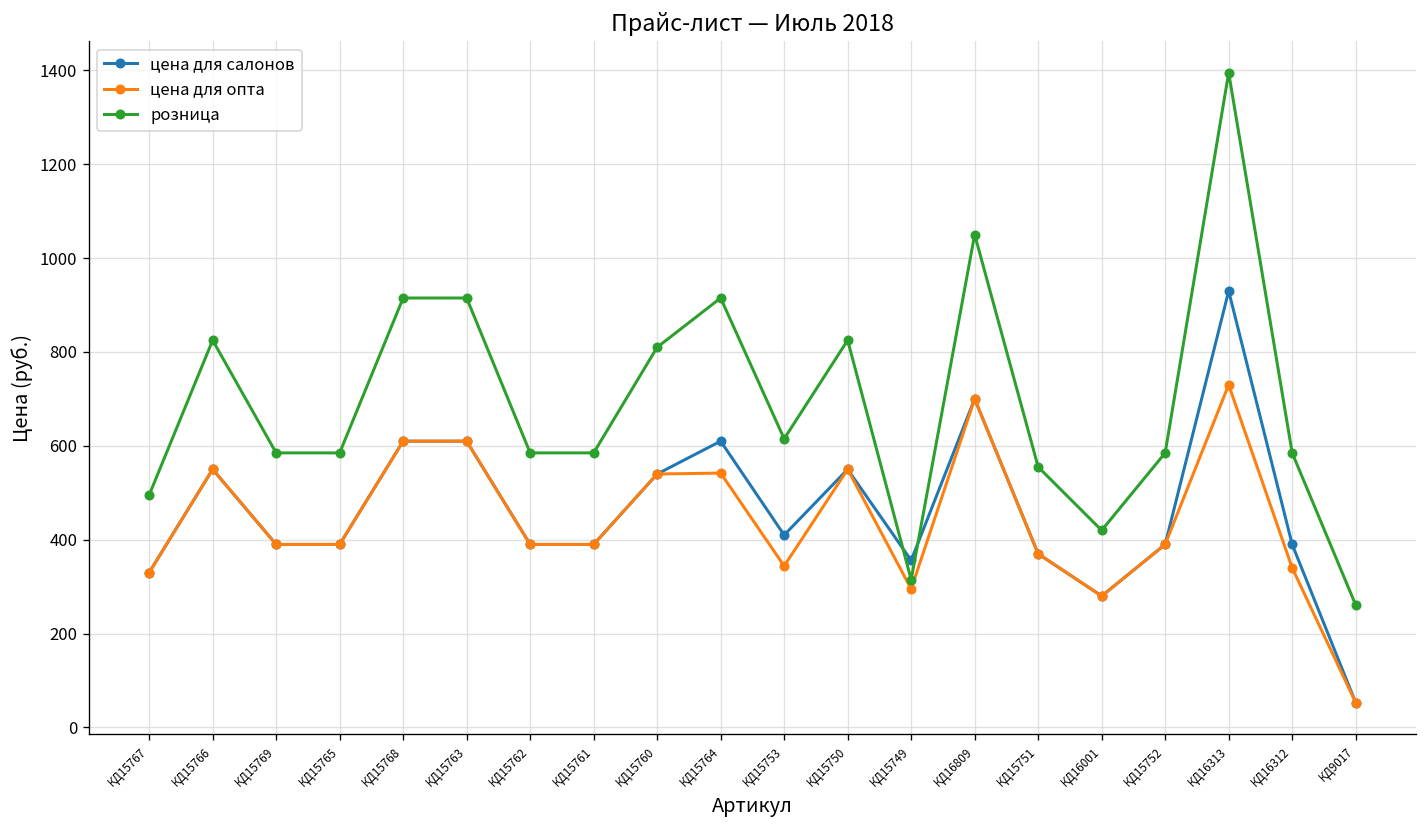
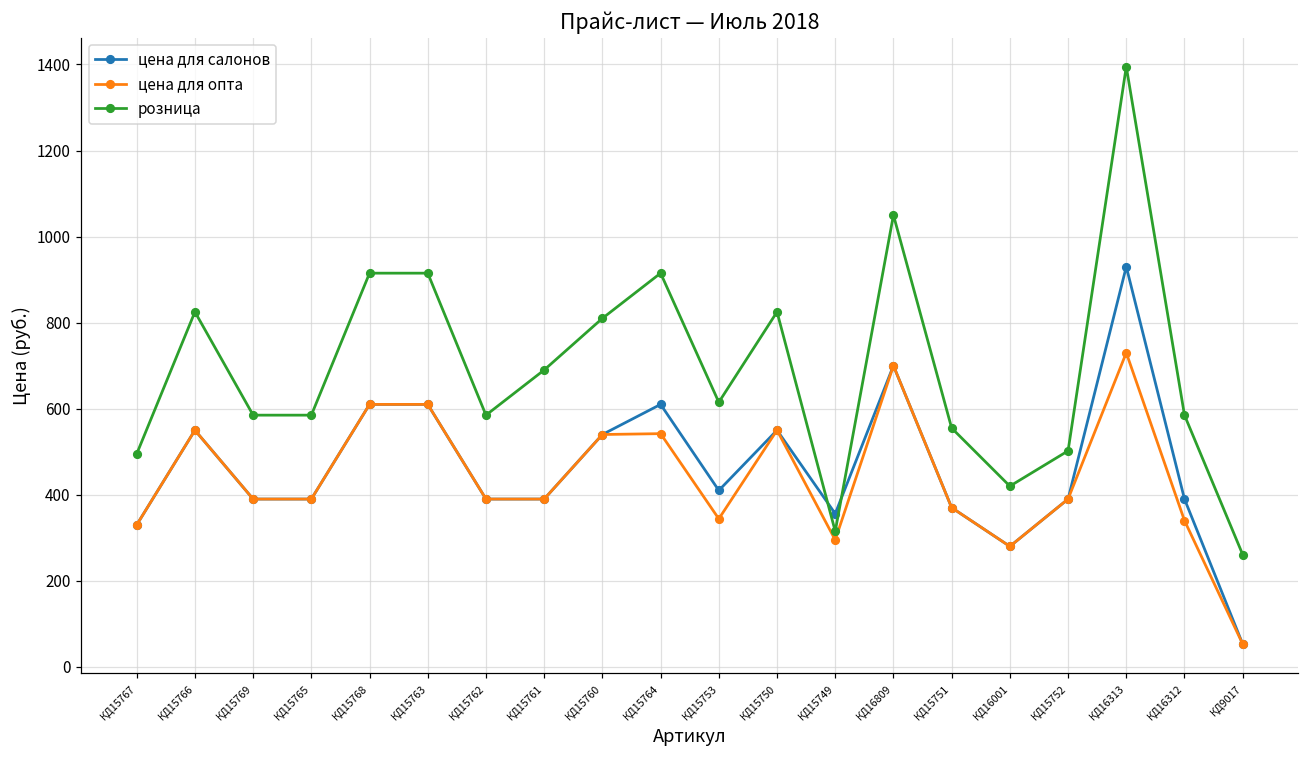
  {
    "цена для салонов": {
      "КД15764": 610,
      "КД15753": 410,
      "КД15749": 360,
      "КД16313": 930,
      "КД16312": 390
    },
    "цена для опта": {
      "КД15764": 540,
      "КД15753": 340,
      "КД15749": 300,
      "КД16313": 730,
      "КД16312": 340
    },
    "розница": {
      "КД15767": 500,
      "КД15766": 830,
      "КД15769": 590,
      "КД15765": 590,
      "КД15768": 920,
      "КД15763": 920,
      "КД15762": 590,
-     "КД15761": 590,
+     "КД15761": 690,
      "КД15760": 810,
      "КД15764": 920,
      "КД15753": 620,
      "КД15750": 830,
      "КД15749": 320,
      "КД16809": 1050,
      "КД15751": 560,
      "КД16001": 420,
-     "КД15752": 590,
+     "КД15752": 500,
      "КД16313": 1400,
      "КД16312": 590,
      "КД9017": 260
    }
  }
